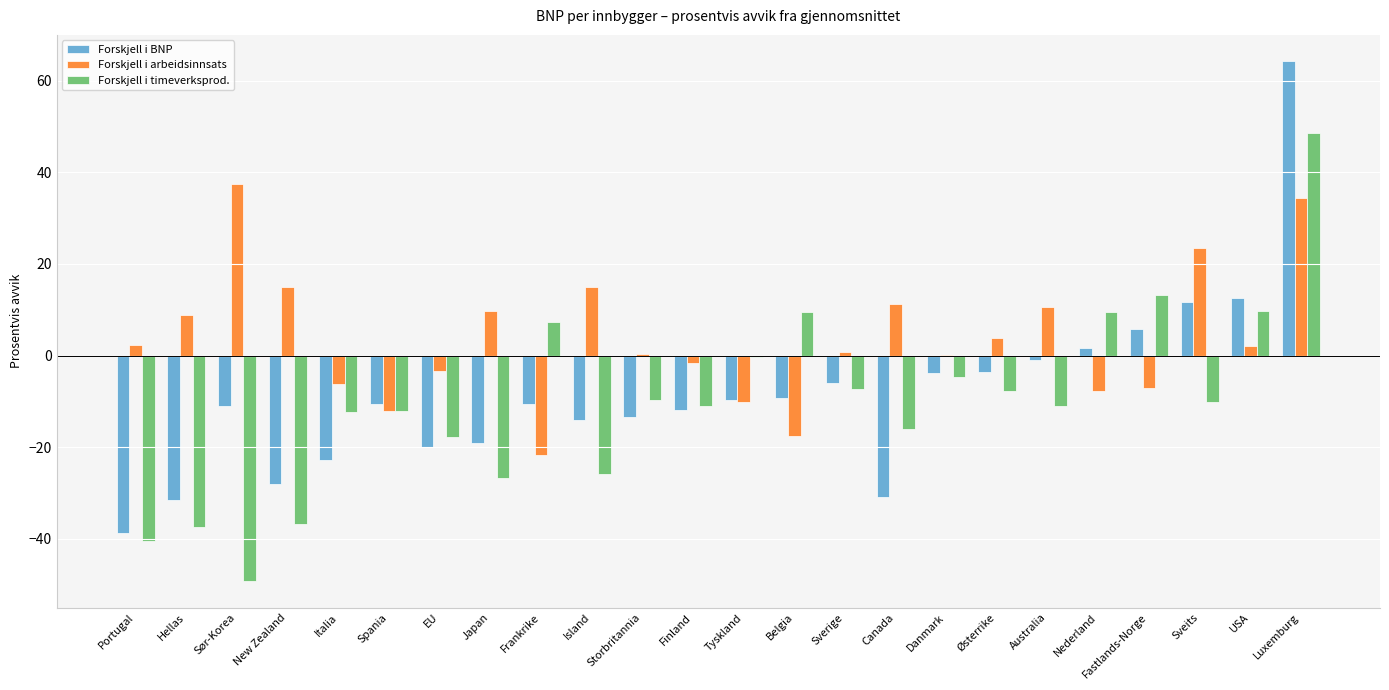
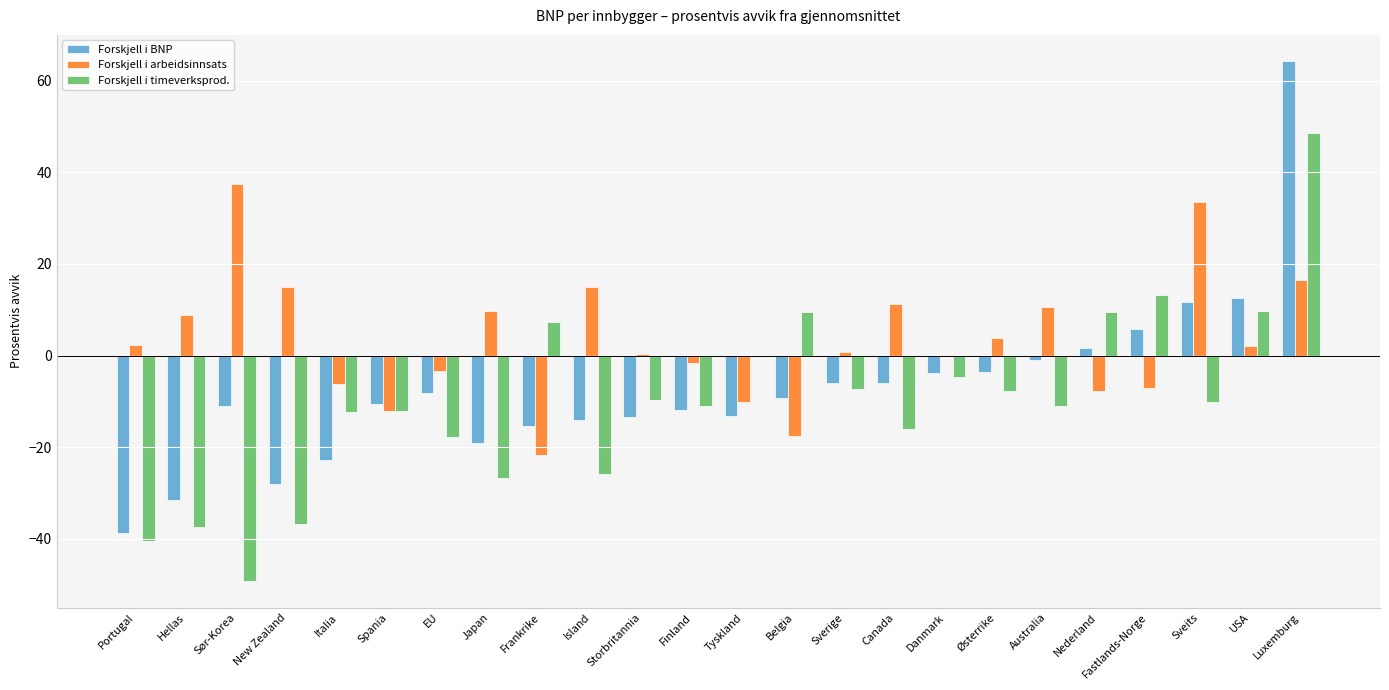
  {
    "Forskjell i BNP": {
      "Portugal": -39,
      "Hellas": -32,
      "Sør-Korea": -11,
      "New Zealand": -28,
      "Italia": -23,
      "Spania": -11,
-     "EU": -20,
+     "EU": -8,
      "Japan": -19,
-     "Frankrike": -11,
+     "Frankrike": -15,
      "Island": -14,
      "Storbritannia": -13,
      "Finland": -12,
-     "Tyskland": -10,
+     "Tyskland": -13,
      "Belgia": -9,
      "Sverige": -6,
-     "Canada": -31,
+     "Canada": -6,
      "Danmark": -4,
      "Østerrike": -4,
      "Australia": -1,
      "Nederland": 2,
      "Fastlands-Norge": 6,
      "Sveits": 12,
      "USA": 13,
      "Luxemburg": 64
    },
    "Forskjell i arbeidsinnsats": {
      "Portugal": 2,
      "Hellas": 9,
      "Sør-Korea": 38,
      "New Zealand": 15,
      "Italia": -6,
      "Spania": -12,
      "EU": -3,
      "Japan": 10,
      "Frankrike": -22,
      "Island": 15,
      "Finland": -2,
      "Tyskland": -10,
      "Belgia": -18,
      "Sverige": 1,
      "Canada": 11,
      "Østerrike": 4,
      "Australia": 11,
      "Nederland": -8,
      "Fastlands-Norge": -7,
-     "Sveits": 24,
+     "Sveits": 34,
      "USA": 2,
-     "Luxemburg": 34
+     "Luxemburg": 17
    },
    "Forskjell i timeverksprod.": {
      "Portugal": -41,
      "Hellas": -38,
      "Sør-Korea": -49,
      "New Zealand": -37,
      "Italia": -12,
      "Spania": -12,
      "EU": -18,
      "Japan": -27,
      "Frankrike": 7,
      "Island": -26,
      "Storbritannia": -10,
      "Finland": -11,
      "Belgia": 10,
      "Sverige": -7,
      "Canada": -16,
      "Danmark": -5,
      "Østerrike": -8,
      "Australia": -11,
      "Nederland": 10,
      "Fastlands-Norge": 13,
      "Sveits": -10,
      "USA": 10,
      "Luxemburg": 49
    }
  }
